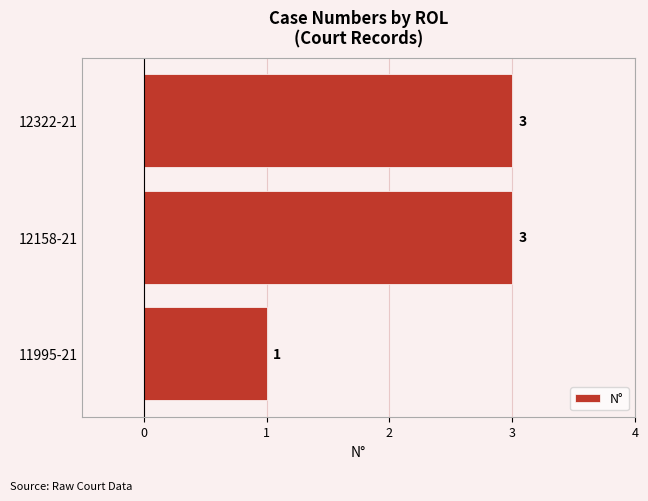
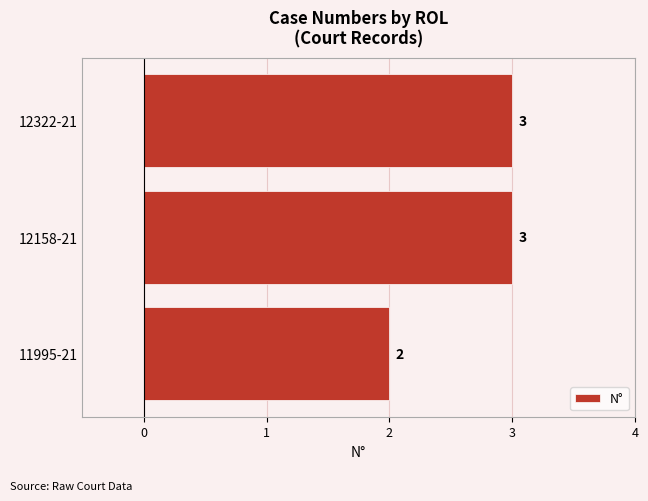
  {
    "12322-21": 3,
    "12158-21": 3,
-   "11995-21": 1
+   "11995-21": 2
  }
